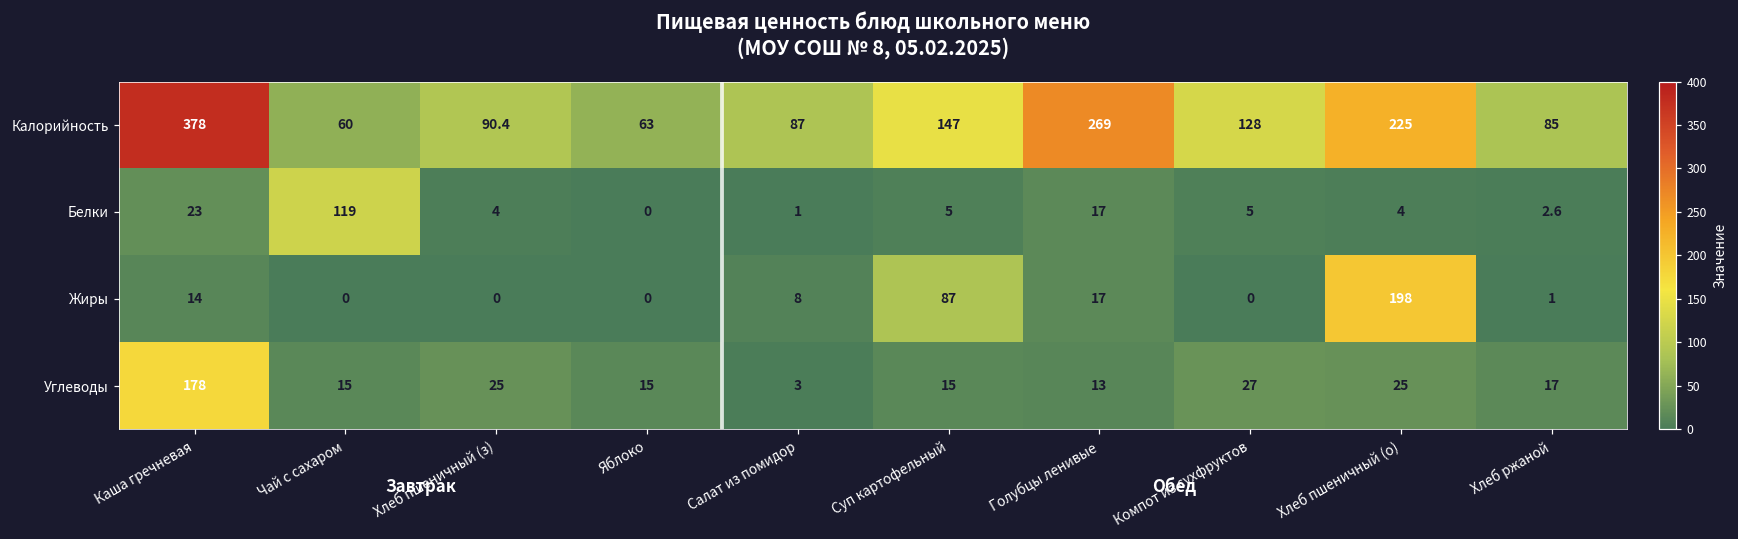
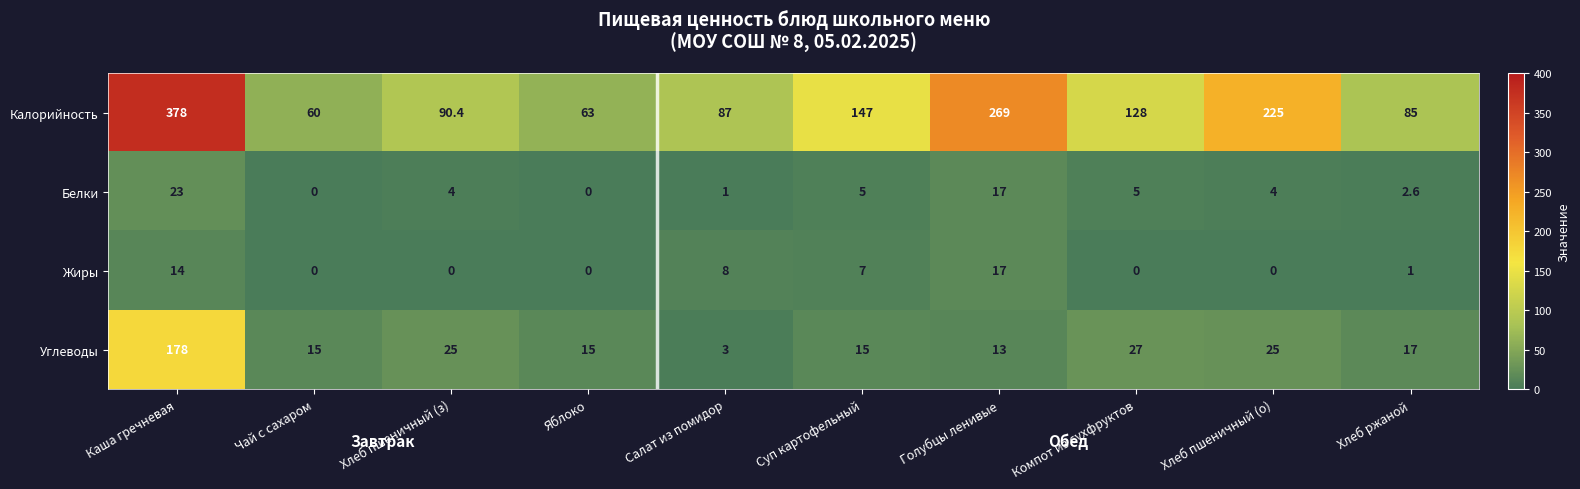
  {
    "Калорийность": {
      "Каша гречневая": 378,
      "Чай с сахаром": 60,
      "Хлеб пшеничный (з)": 90.4,
      "Яблоко": 63,
      "Салат из помидор": 87,
      "Суп картофельный": 147,
      "Голубцы ленивые": 269,
      "Компот из сухфруктов": 128,
      "Хлеб пшеничный (о)": 225,
      "Хлеб ржаной": 85
    },
    "Белки": {
      "Каша гречневая": 23,
-     "Чай с сахаром": 119,
+     "Чай с сахаром": 0,
      "Хлеб пшеничный (з)": 4,
      "Яблоко": 0,
      "Салат из помидор": 1,
      "Суп картофельный": 5,
      "Голубцы ленивые": 17,
      "Компот из сухфруктов": 5,
      "Хлеб пшеничный (о)": 4,
      "Хлеб ржаной": 2.6
    },
    "Жиры": {
      "Каша гречневая": 14,
      "Чай с сахаром": 0,
      "Хлеб пшеничный (з)": 0,
      "Яблоко": 0,
      "Салат из помидор": 8,
-     "Суп картофельный": 87,
+     "Суп картофельный": 7,
      "Голубцы ленивые": 17,
      "Компот из сухфруктов": 0,
-     "Хлеб пшеничный (о)": 198,
+     "Хлеб пшеничный (о)": 0,
      "Хлеб ржаной": 1
    },
    "Углеводы": {
      "Каша гречневая": 178,
      "Чай с сахаром": 15,
      "Хлеб пшеничный (з)": 25,
      "Яблоко": 15,
      "Салат из помидор": 3,
      "Суп картофельный": 15,
      "Голубцы ленивые": 13,
      "Компот из сухфруктов": 27,
      "Хлеб пшеничный (о)": 25,
      "Хлеб ржаной": 17
    }
  }
